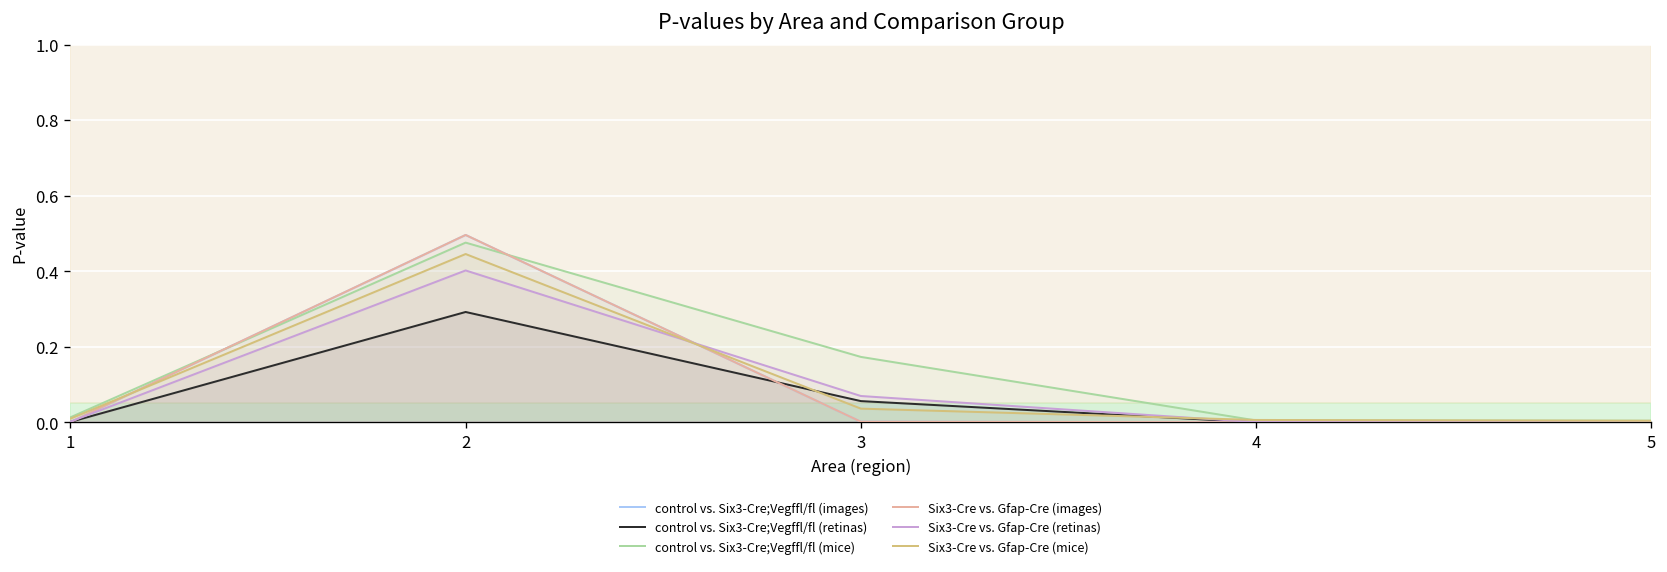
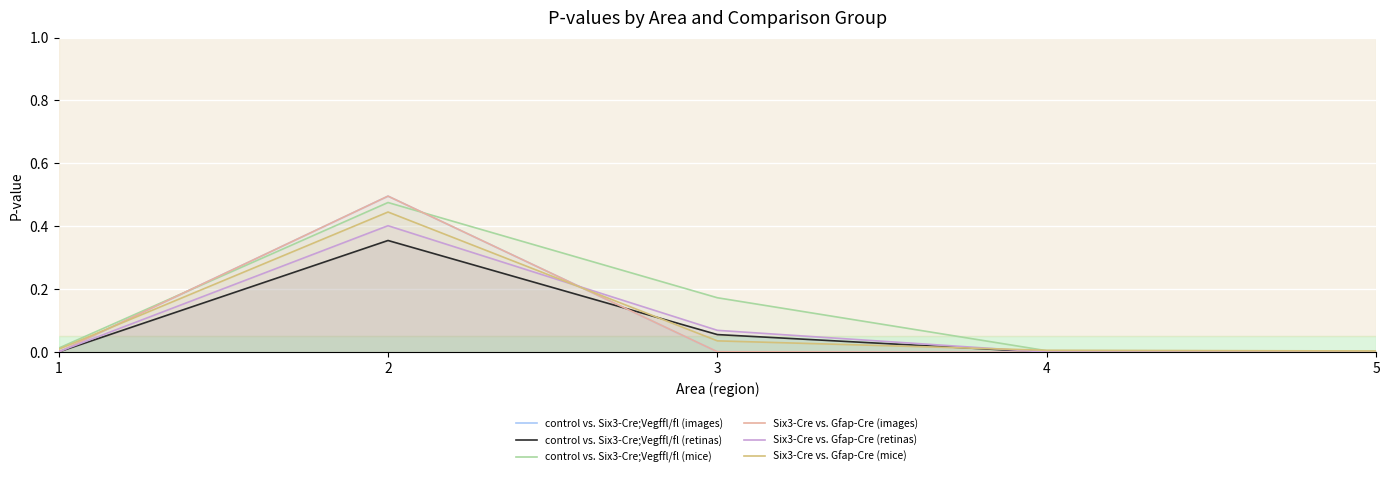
  {
    "control vs. Six3-Cre;Vegffl/fl (retinas)": {
-     "2": 0.29,
+     "2": 0.36,
      "3": 0.06
    },
    "control vs. Six3-Cre;Vegffl/fl (mice)": {
      "2": 0.48,
      "3": 0.17
    },
    "Six3-Cre vs. Gfap-Cre (retinas)": {
      "2": 0.40,
      "3": 0.07
    }
  }
